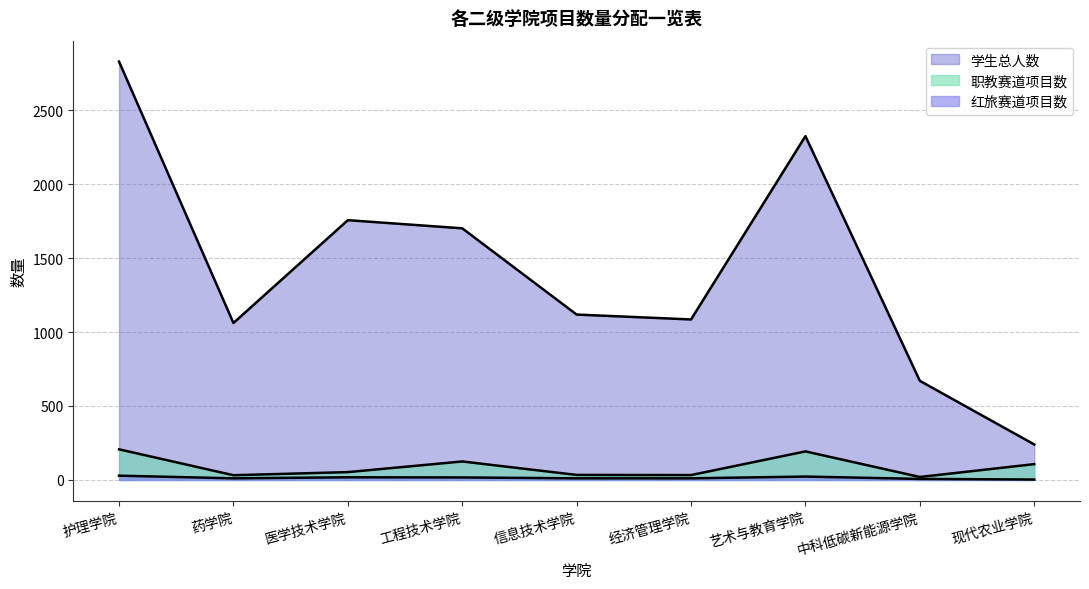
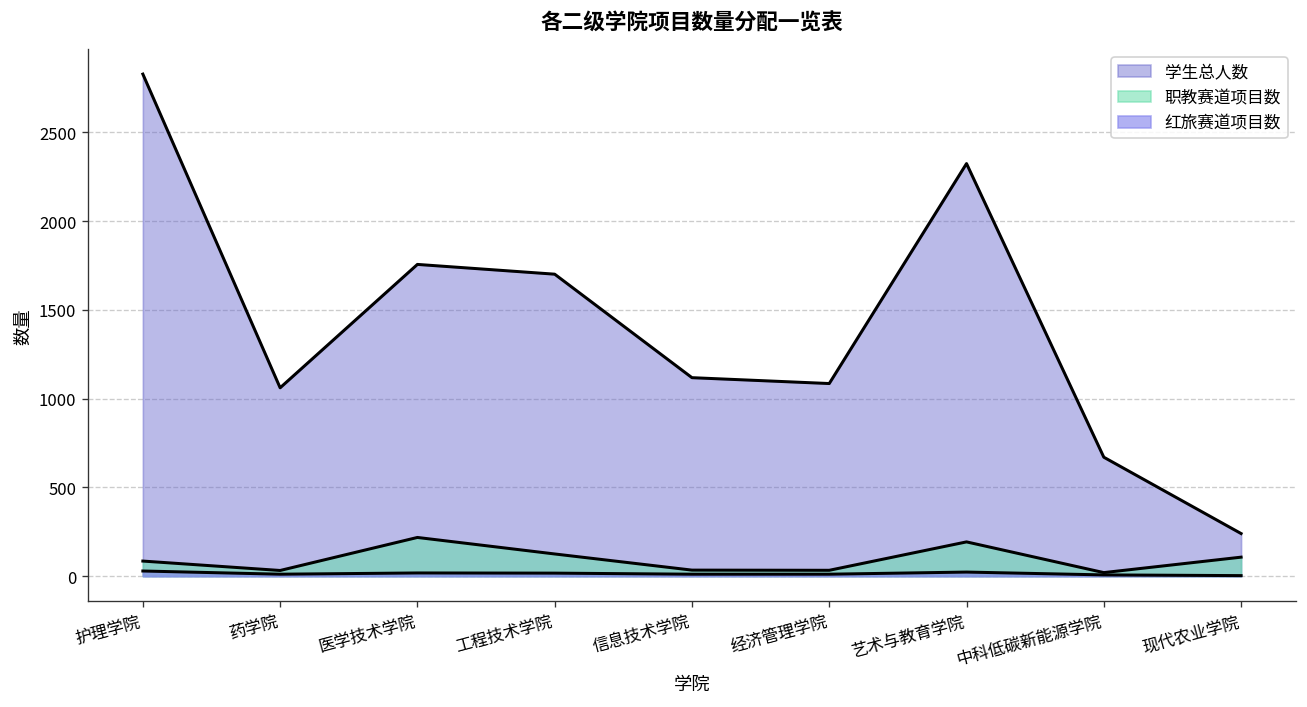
  {
    "职教赛道项目数": {
-     "护理学院": 210,
+     "护理学院": 90,
      "药学院": 30,
-     "医学技术学院": 50,
+     "医学技术学院": 220,
      "工程技术学院": 130,
      "信息技术学院": 30,
      "经济管理学院": 30,
      "艺术与教育学院": 190,
      "现代农业学院": 110
    }
  }
